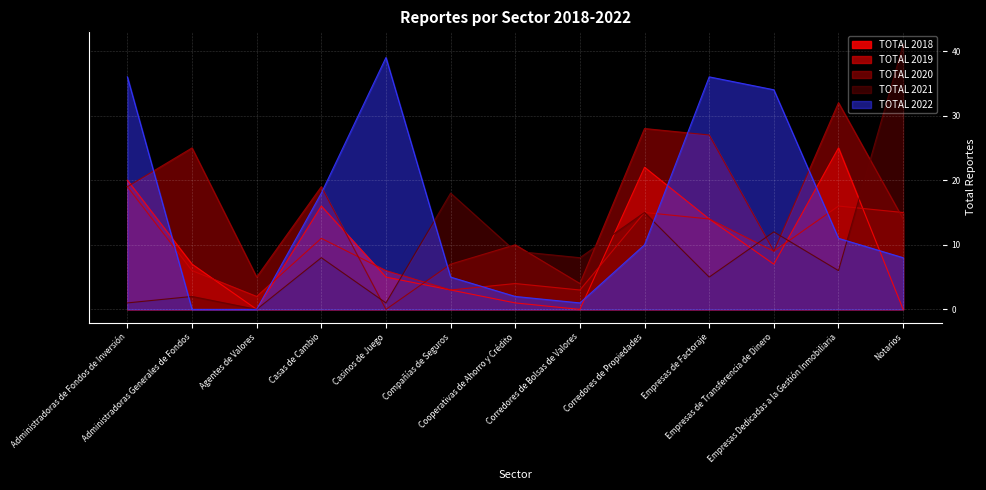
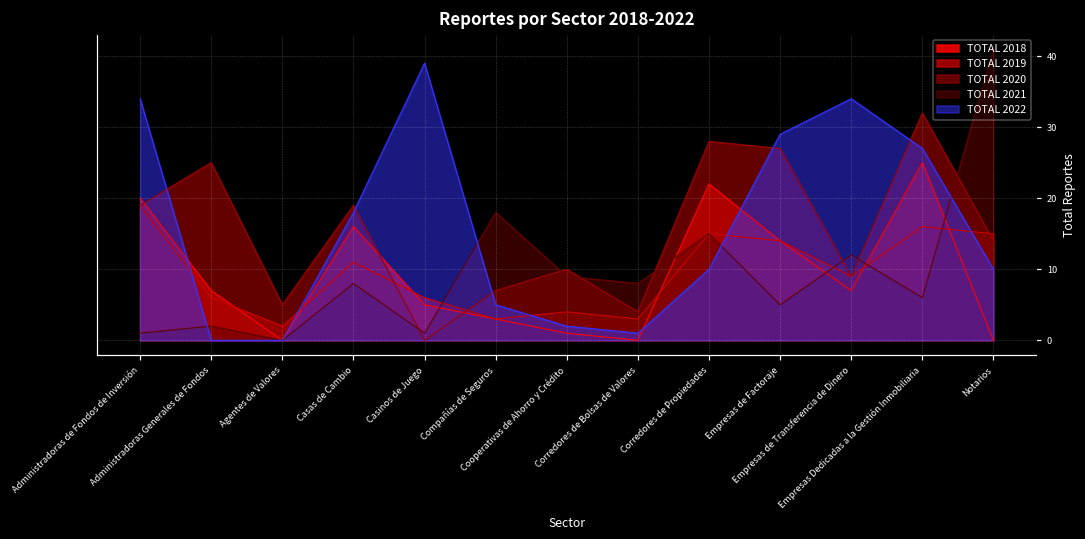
  {
    "TOTAL 2022": {
-     "Administradoras de Fondos de Inversión": 36,
+     "Administradoras de Fondos de Inversión": 34,
      "Administradoras Generales de Fondos": 0,
      "Casas de Cambio": 18,
      "Casinos de Juego": 39,
      "Compañías de Seguros": 5,
      "Cooperativas de Ahorro y Crédito": 2,
      "Corredores de Bolsas de Valores": 1,
      "Corredores de Propiedades": 10,
-     "Empresas de Factoraje": 36,
+     "Empresas de Factoraje": 29,
      "Empresas de Transferencia de Dinero": 34,
-     "Empresas Dedicadas a la Gestión Inmobiliaria": 11,
-     "Notarios": 8
+     "Empresas Dedicadas a la Gestión Inmobiliaria": 27,
+     "Notarios": 10
    }
  }
